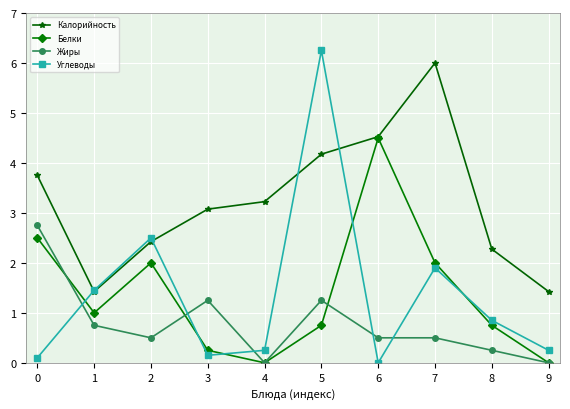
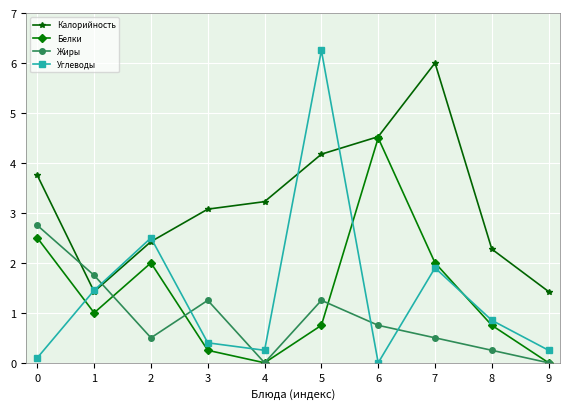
  {
    "Жиры": {
      "0": 2.8,
-     "1": 0.8,
+     "1": 1.8,
      "2": 0.5,
      "3": 1.3,
      "5": 1.3,
-     "6": 0.5,
+     "6": 0.8,
      "7": 0.5,
      "8": 0.3
    },
    "Углеводы": {
      "0": 0.1,
      "2": 2.5,
-     "3": 0.2,
+     "3": 0.4,
      "4": 0.3,
      "5": 6.3,
      "6": 0.0,
      "7": 1.9,
      "8": 0.9,
      "9": 0.3
    }
  }
